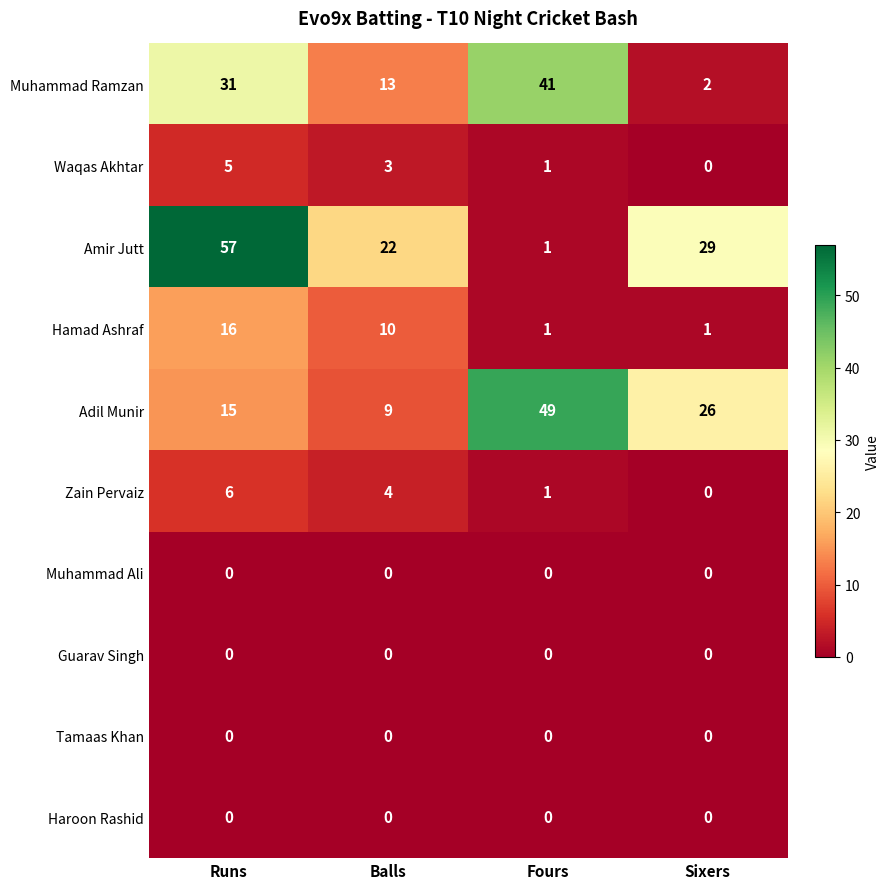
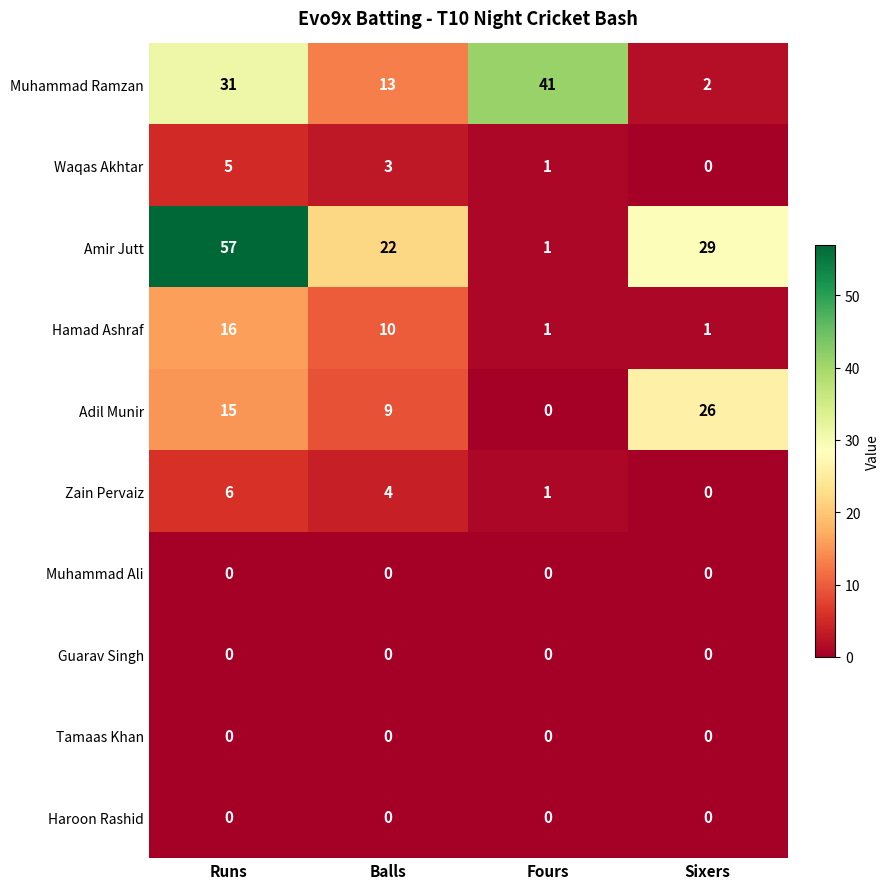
  {
    "Muhammad Ramzan": {
      "Runs": 31,
      "Balls": 13,
      "Fours": 41,
      "Sixers": 2
    },
    "Waqas Akhtar": {
      "Runs": 5,
      "Balls": 3,
      "Fours": 1,
      "Sixers": 0
    },
    "Amir Jutt": {
      "Runs": 57,
      "Balls": 22,
      "Fours": 1,
      "Sixers": 29
    },
    "Hamad Ashraf": {
      "Runs": 16,
      "Balls": 10,
      "Fours": 1,
      "Sixers": 1
    },
    "Adil Munir": {
      "Runs": 15,
      "Balls": 9,
-     "Fours": 49,
+     "Fours": 0,
      "Sixers": 26
    },
    "Zain Pervaiz": {
      "Runs": 6,
      "Balls": 4,
      "Fours": 1,
      "Sixers": 0
    },
    "Muhammad Ali": {
      "Runs": 0,
      "Balls": 0,
      "Fours": 0,
      "Sixers": 0
    },
    "Guarav Singh": {
      "Runs": 0,
      "Balls": 0,
      "Fours": 0,
      "Sixers": 0
    },
    "Tamaas Khan": {
      "Runs": 0,
      "Balls": 0,
      "Fours": 0,
      "Sixers": 0
    },
    "Haroon Rashid": {
      "Runs": 0,
      "Balls": 0,
      "Fours": 0,
      "Sixers": 0
    }
  }
